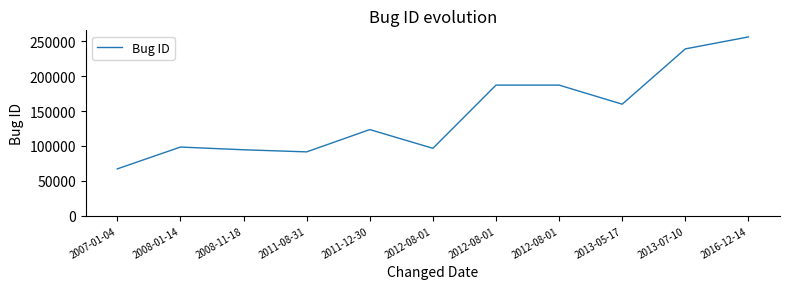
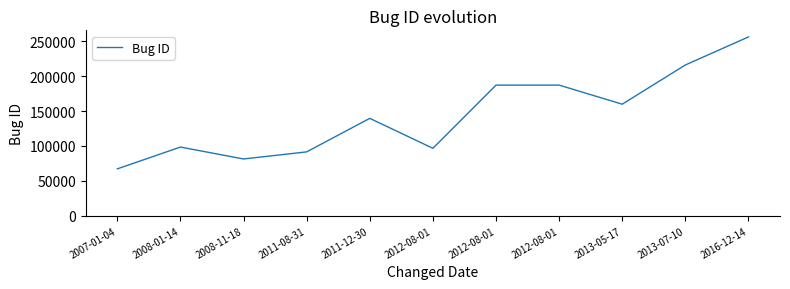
  {
    "2007-01-04": 70000,
    "2008-01-14": 100000,
-   "2008-11-18": 90000,
+   "2008-11-18": 80000,
    "2011-08-31": 90000,
-   "2011-12-30": 120000,
+   "2011-12-30": 140000,
    "2013-05-17": 160000,
-   "2013-07-10": 240000,
+   "2013-07-10": 220000,
    "2016-12-14": 260000
  }
